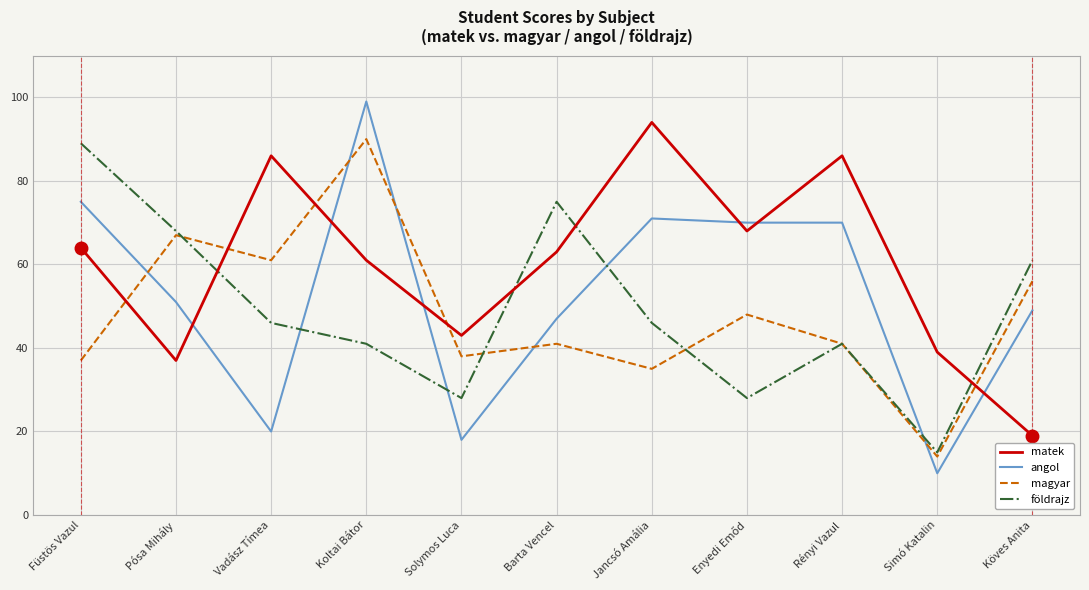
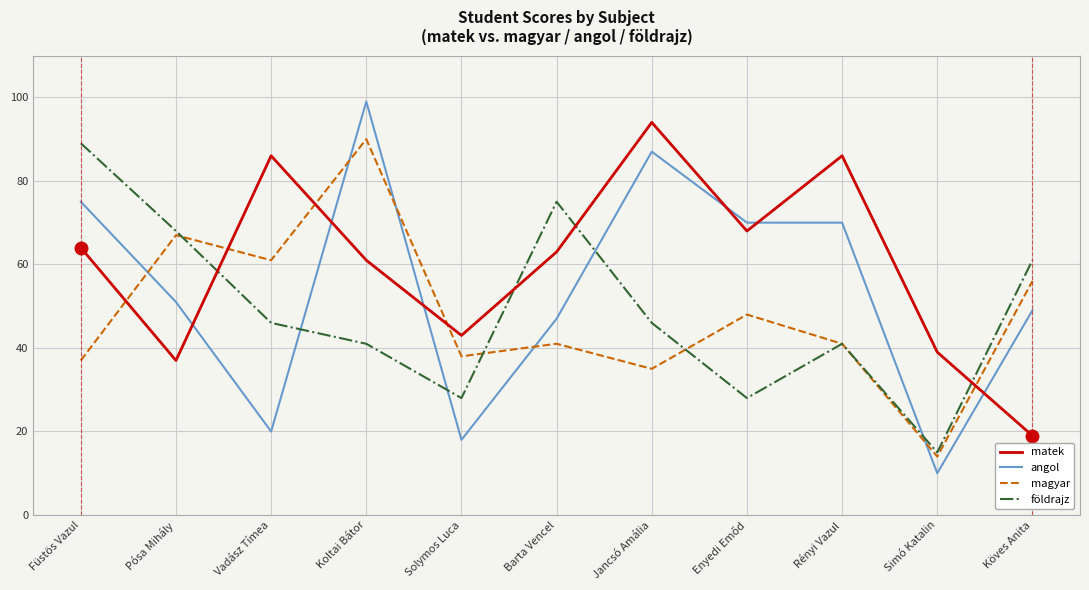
  {
    "angol": {
      "Füstös Vazul": 75,
      "Pósa Mihály": 51,
      "Vadász Tímea": 20,
      "Koltai Bátor": 99,
      "Solymos Luca": 18,
      "Barta Vencel": 47,
-     "Jancsó Amália": 71,
+     "Jancsó Amália": 87,
      "Enyedi Emőd": 70,
      "Rényi Vazul": 70,
      "Simó Katalin": 10,
      "Köves Anita": 49
    },
    "magyar": {
      "Füstös Vazul": 37,
      "Pósa Mihály": 67,
      "Vadász Tímea": 61,
      "Koltai Bátor": 90,
      "Solymos Luca": 38,
      "Barta Vencel": 41,
      "Jancsó Amália": 35,
      "Enyedi Emőd": 48,
      "Simó Katalin": 14,
      "Köves Anita": 56
    },
    "földrajz": {
      "Füstös Vazul": 89,
      "Pósa Mihály": 68,
      "Vadász Tímea": 46,
      "Koltai Bátor": 41,
      "Solymos Luca": 28,
      "Barta Vencel": 75,
      "Jancsó Amália": 46,
      "Enyedi Emőd": 28,
      "Simó Katalin": 15,
      "Köves Anita": 61
    }
  }
